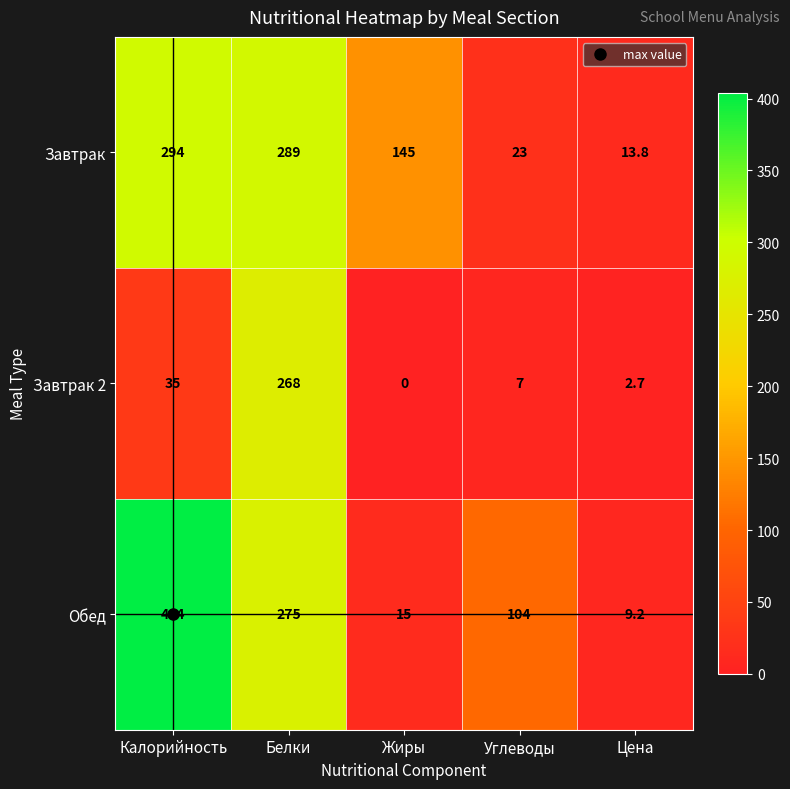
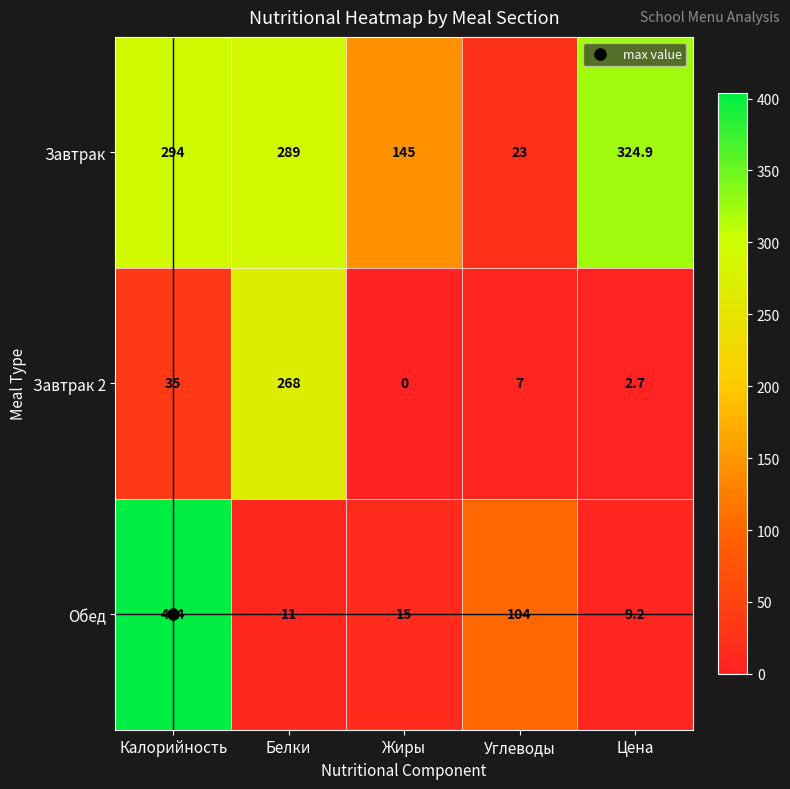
  {
    "Завтрак": {
      "Калорийность": 294,
      "Белки": 289,
      "Жиры": 145,
      "Углеводы": 23,
-     "Цена": 13.8
+     "Цена": 324.9
    },
    "Завтрак 2": {
      "Калорийность": 35,
      "Белки": 268,
      "Жиры": 0,
      "Углеводы": 7,
      "Цена": 2.7
    },
    "Обед": {
-     "Белки": 275,
+     "Белки": 11,
      "Жиры": 15,
      "Углеводы": 104,
      "Цена": 9.2
    }
  }
